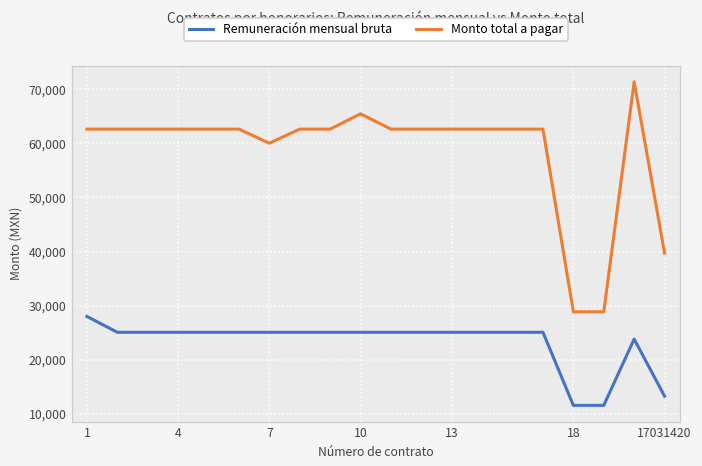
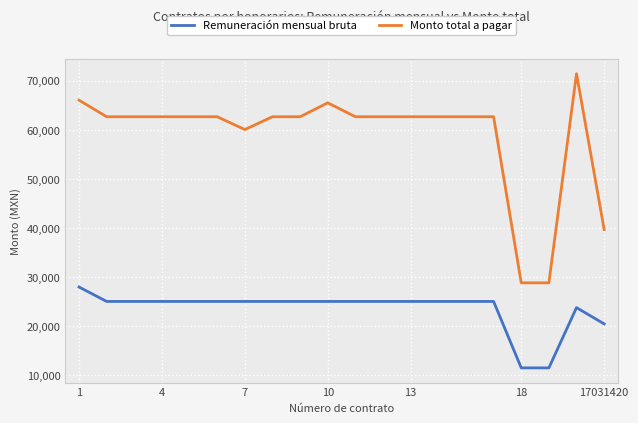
  {
    "Remuneración mensual bruta": {
      "1": "28,000",
      "4": "25,000",
      "7": "25,000",
      "10": "25,000",
      "13": "25,000",
      "18": "12,000",
-     "17031420": "13,000"
+     "17031420": "20,000"
    },
    "Monto total a pagar": {
-     "1": "63,000",
+     "1": "66,000",
      "4": "63,000",
      "7": "60,000",
      "10": "65,000",
      "13": "63,000",
      "18": "29,000",
      "17031420": "40,000"
    }
  }
